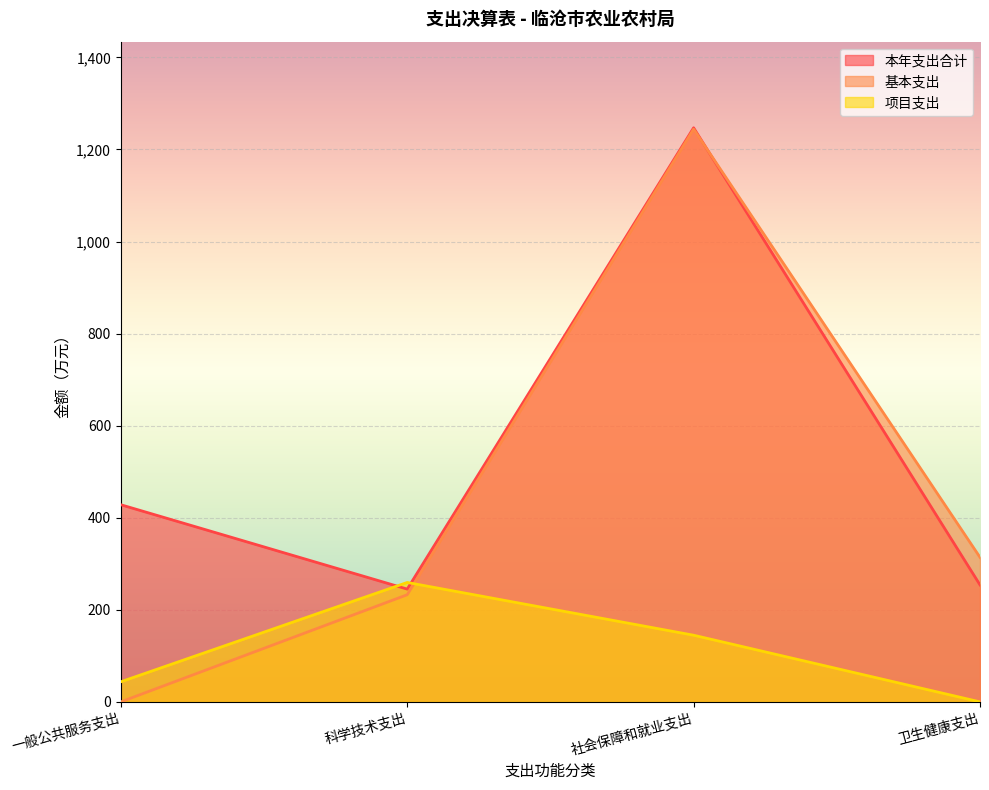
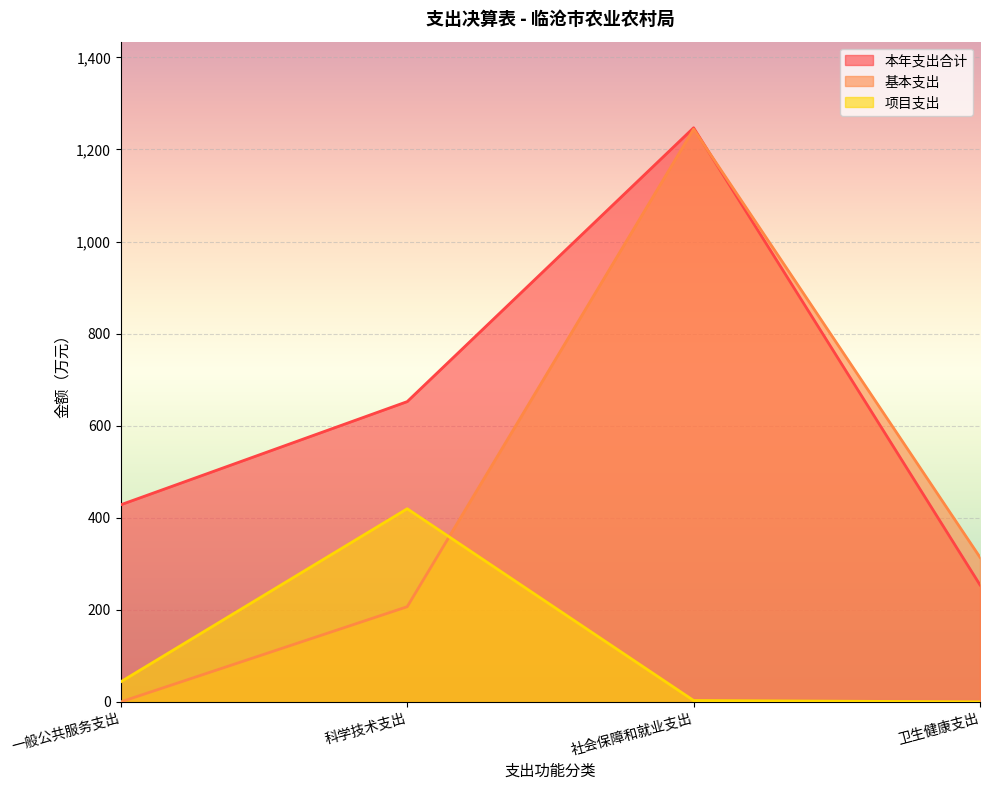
  {
    "本年支出合计": {
      "一般公共服务支出": 430,
-     "科学技术支出": 240,
+     "科学技术支出": 650,
      "卫生健康支出": 250
    },
    "基本支出": {
      "一般公共服务支出": 0,
-     "科学技术支出": 230,
+     "科学技术支出": 210,
      "卫生健康支出": 310
    },
    "项目支出": {
      "一般公共服务支出": 40,
-     "科学技术支出": 260,
-     "社会保障和就业支出": 140,
+     "科学技术支出": 420,
+     "社会保障和就业支出": 0,
      "卫生健康支出": 0
    }
  }
